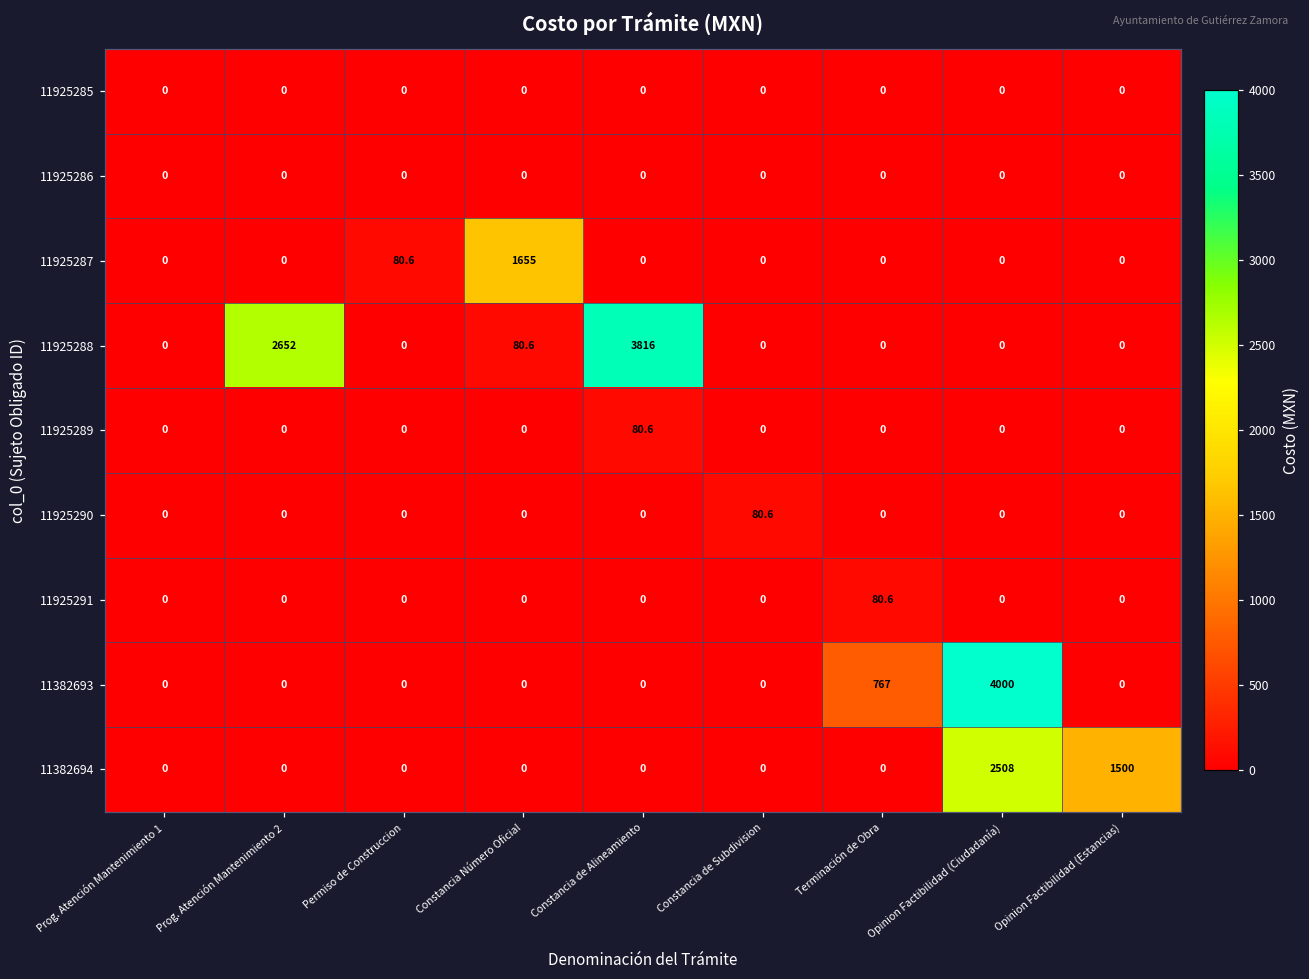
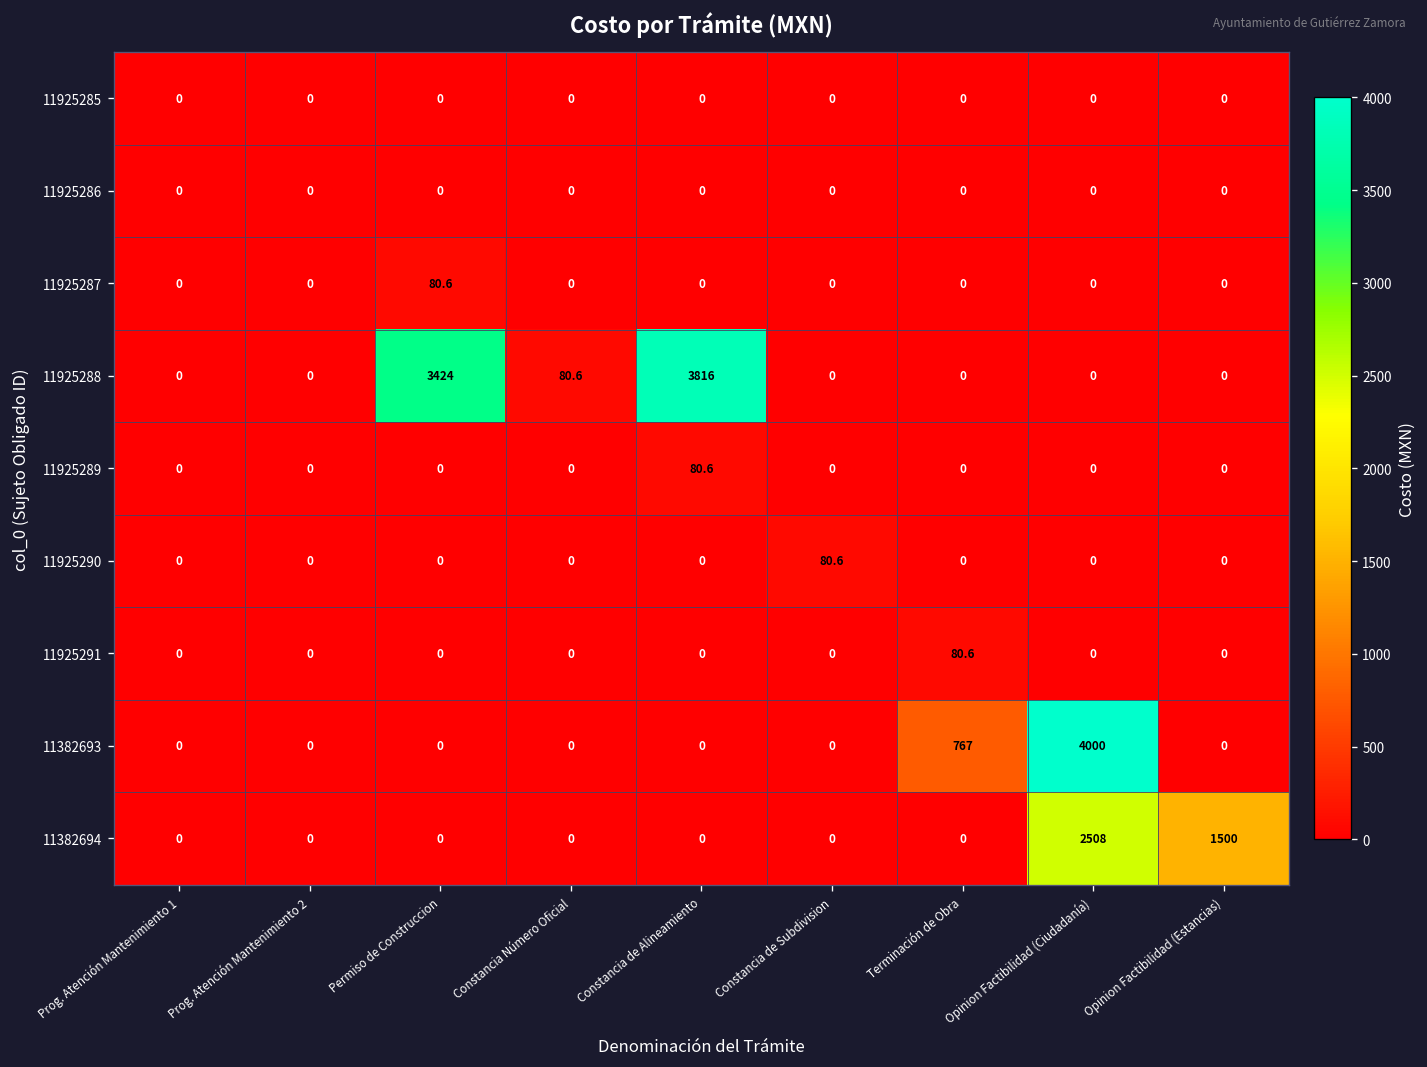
  {
    "11925285": {
      "Prog. Atención Mantenimiento 1": 0,
      "Prog. Atención Mantenimiento 2": 0,
      "Permiso de Construccion": 0,
      "Constancia Número Oficial": 0,
      "Constancia de Alineamiento": 0,
      "Constancia de Subdivision": 0,
      "Terminación de Obra": 0,
      "Opinion Factibilidad (Ciudadanía)": 0,
      "Opinion Factibilidad (Estancias)": 0
    },
    "11925286": {
      "Prog. Atención Mantenimiento 1": 0,
      "Prog. Atención Mantenimiento 2": 0,
      "Permiso de Construccion": 0,
      "Constancia Número Oficial": 0,
      "Constancia de Alineamiento": 0,
      "Constancia de Subdivision": 0,
      "Terminación de Obra": 0,
      "Opinion Factibilidad (Ciudadanía)": 0,
      "Opinion Factibilidad (Estancias)": 0
    },
    "11925287": {
      "Prog. Atención Mantenimiento 1": 0,
      "Prog. Atención Mantenimiento 2": 0,
      "Permiso de Construccion": 80.6,
-     "Constancia Número Oficial": 1655,
+     "Constancia Número Oficial": 0,
      "Constancia de Alineamiento": 0,
      "Constancia de Subdivision": 0,
      "Terminación de Obra": 0,
      "Opinion Factibilidad (Ciudadanía)": 0,
      "Opinion Factibilidad (Estancias)": 0
    },
    "11925288": {
      "Prog. Atención Mantenimiento 1": 0,
-     "Prog. Atención Mantenimiento 2": 2652,
-     "Permiso de Construccion": 0,
+     "Prog. Atención Mantenimiento 2": 0,
+     "Permiso de Construccion": 3424,
      "Constancia Número Oficial": 80.6,
      "Constancia de Alineamiento": 3816,
      "Constancia de Subdivision": 0,
      "Terminación de Obra": 0,
      "Opinion Factibilidad (Ciudadanía)": 0,
      "Opinion Factibilidad (Estancias)": 0
    },
    "11925289": {
      "Prog. Atención Mantenimiento 1": 0,
      "Prog. Atención Mantenimiento 2": 0,
      "Permiso de Construccion": 0,
      "Constancia Número Oficial": 0,
      "Constancia de Alineamiento": 80.6,
      "Constancia de Subdivision": 0,
      "Terminación de Obra": 0,
      "Opinion Factibilidad (Ciudadanía)": 0,
      "Opinion Factibilidad (Estancias)": 0
    },
    "11925290": {
      "Prog. Atención Mantenimiento 1": 0,
      "Prog. Atención Mantenimiento 2": 0,
      "Permiso de Construccion": 0,
      "Constancia Número Oficial": 0,
      "Constancia de Alineamiento": 0,
      "Constancia de Subdivision": 80.6,
      "Terminación de Obra": 0,
      "Opinion Factibilidad (Ciudadanía)": 0,
      "Opinion Factibilidad (Estancias)": 0
    },
    "11925291": {
      "Prog. Atención Mantenimiento 1": 0,
      "Prog. Atención Mantenimiento 2": 0,
      "Permiso de Construccion": 0,
      "Constancia Número Oficial": 0,
      "Constancia de Alineamiento": 0,
      "Constancia de Subdivision": 0,
      "Terminación de Obra": 80.6,
      "Opinion Factibilidad (Ciudadanía)": 0,
      "Opinion Factibilidad (Estancias)": 0
    },
    "11382693": {
      "Prog. Atención Mantenimiento 1": 0,
      "Prog. Atención Mantenimiento 2": 0,
      "Permiso de Construccion": 0,
      "Constancia Número Oficial": 0,
      "Constancia de Alineamiento": 0,
      "Constancia de Subdivision": 0,
      "Terminación de Obra": 767,
      "Opinion Factibilidad (Ciudadanía)": 4000,
      "Opinion Factibilidad (Estancias)": 0
    },
    "11382694": {
      "Prog. Atención Mantenimiento 1": 0,
      "Prog. Atención Mantenimiento 2": 0,
      "Permiso de Construccion": 0,
      "Constancia Número Oficial": 0,
      "Constancia de Alineamiento": 0,
      "Constancia de Subdivision": 0,
      "Terminación de Obra": 0,
      "Opinion Factibilidad (Ciudadanía)": 2508,
      "Opinion Factibilidad (Estancias)": 1500
    }
  }
